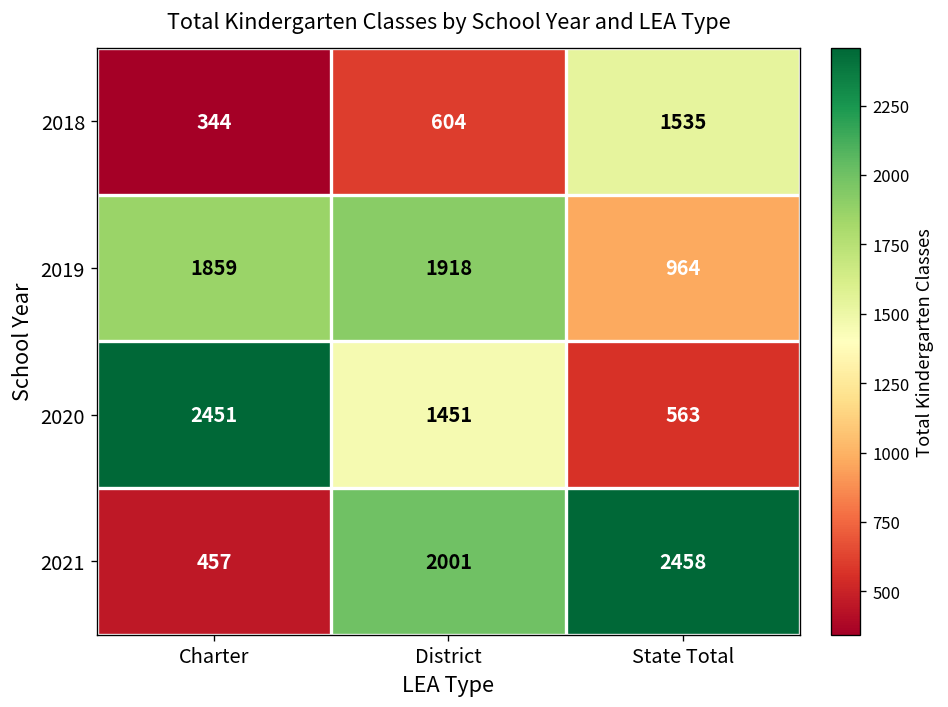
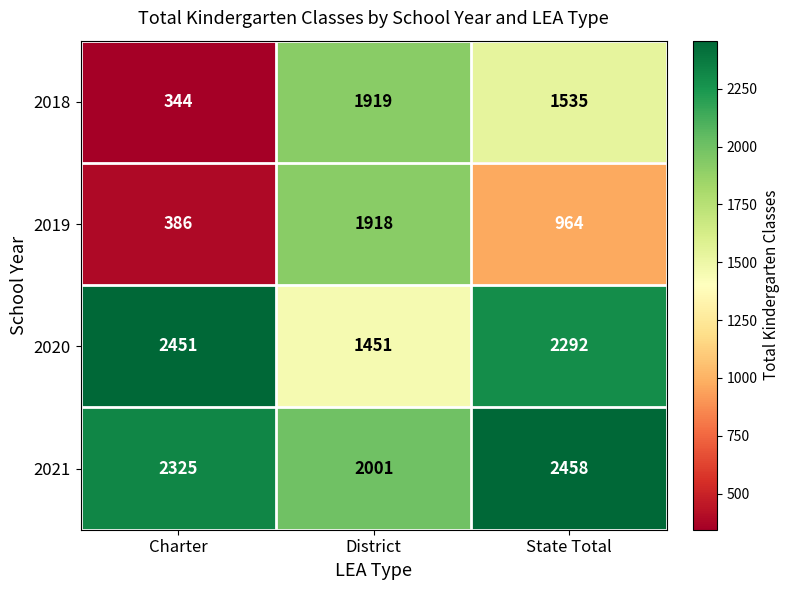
  {
    "2018": {
      "Charter": 344,
-     "District": 604,
+     "District": 1919,
      "State Total": 1535
    },
    "2019": {
-     "Charter": 1859,
+     "Charter": 386,
      "District": 1918,
      "State Total": 964
    },
    "2020": {
      "Charter": 2451,
      "District": 1451,
-     "State Total": 563
+     "State Total": 2292
    },
    "2021": {
-     "Charter": 457,
+     "Charter": 2325,
      "District": 2001,
      "State Total": 2458
    }
  }
